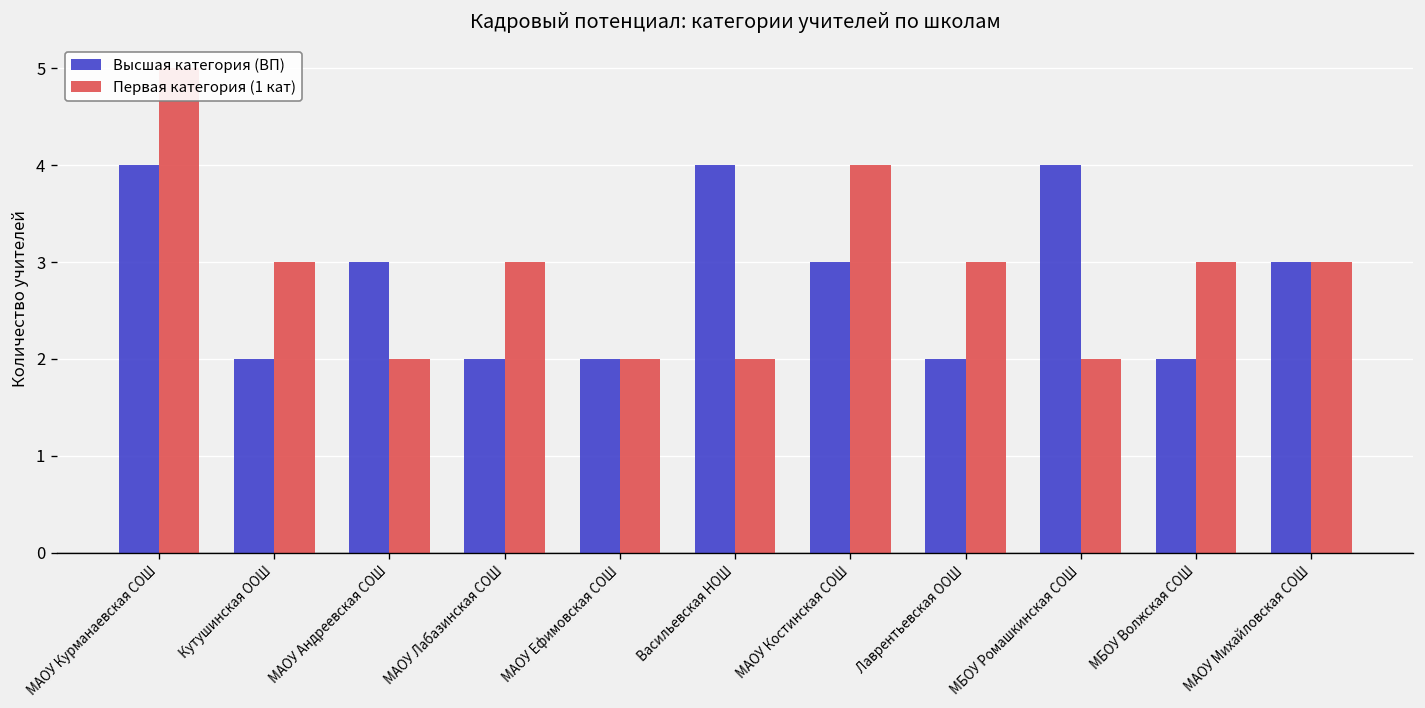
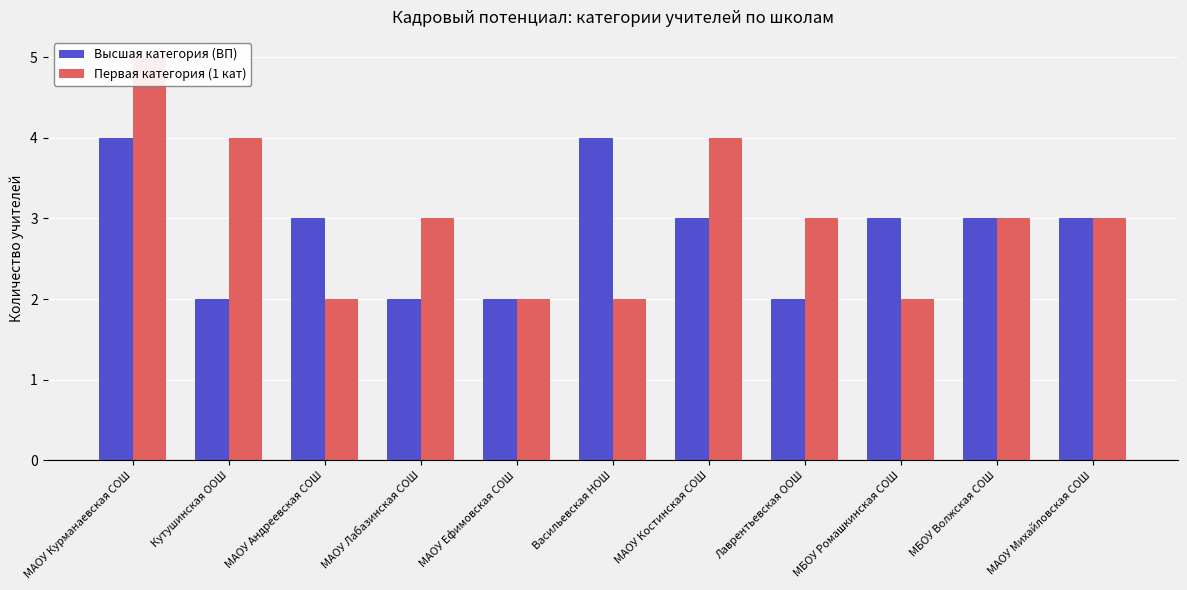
  {
    "Высшая категория (ВП)": {
      "МАОУ Курманаевская СОШ": 4,
      "Кутушинская ООШ": 2,
      "МАОУ Андреевская СОШ": 3,
      "МАОУ Лабазинская СОШ": 2,
      "МАОУ Ефимовская СОШ": 2,
      "Васильевская НОШ": 4,
      "МАОУ Костинская СОШ": 3,
      "Лаврентьевская ООШ": 2,
-     "МБОУ Ромашкинская СОШ": 4,
-     "МБОУ Волжская СОШ": 2,
+     "МБОУ Ромашкинская СОШ": 3,
+     "МБОУ Волжская СОШ": 3,
      "МАОУ Михайловская СОШ": 3
    },
    "Первая категория (1 кат)": {
-     "Кутушинская ООШ": 3,
+     "Кутушинская ООШ": 4,
      "МАОУ Андреевская СОШ": 2,
      "МАОУ Лабазинская СОШ": 3,
      "МАОУ Ефимовская СОШ": 2,
      "Васильевская НОШ": 2,
      "МАОУ Костинская СОШ": 4,
      "Лаврентьевская ООШ": 3,
      "МБОУ Ромашкинская СОШ": 2,
      "МБОУ Волжская СОШ": 3,
      "МАОУ Михайловская СОШ": 3
    }
  }
